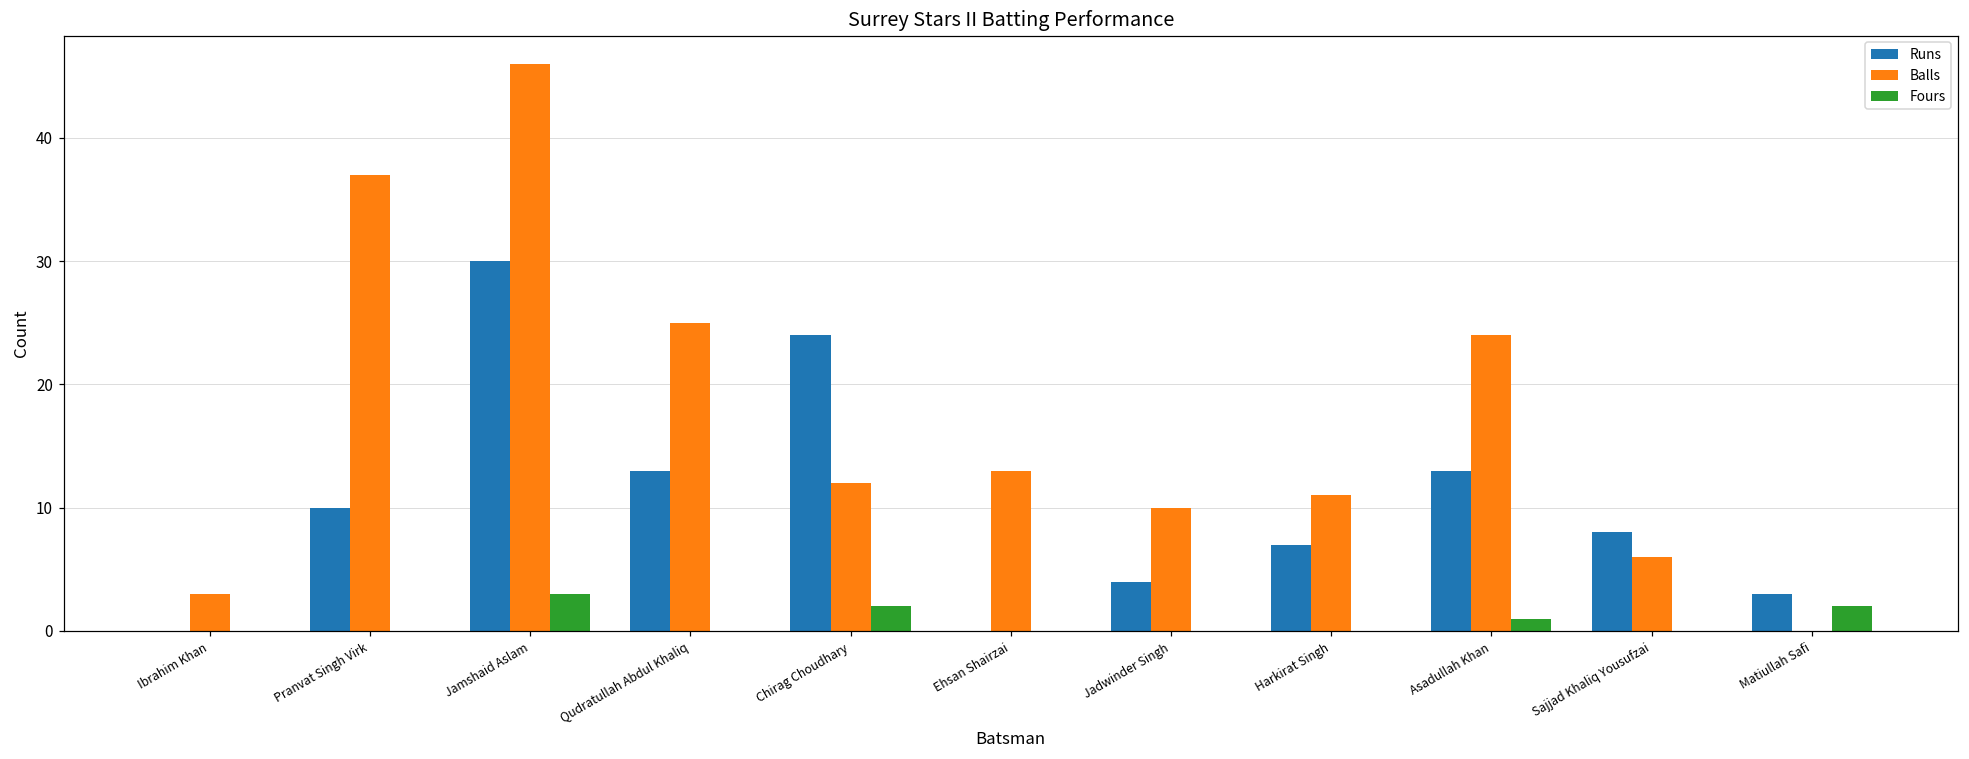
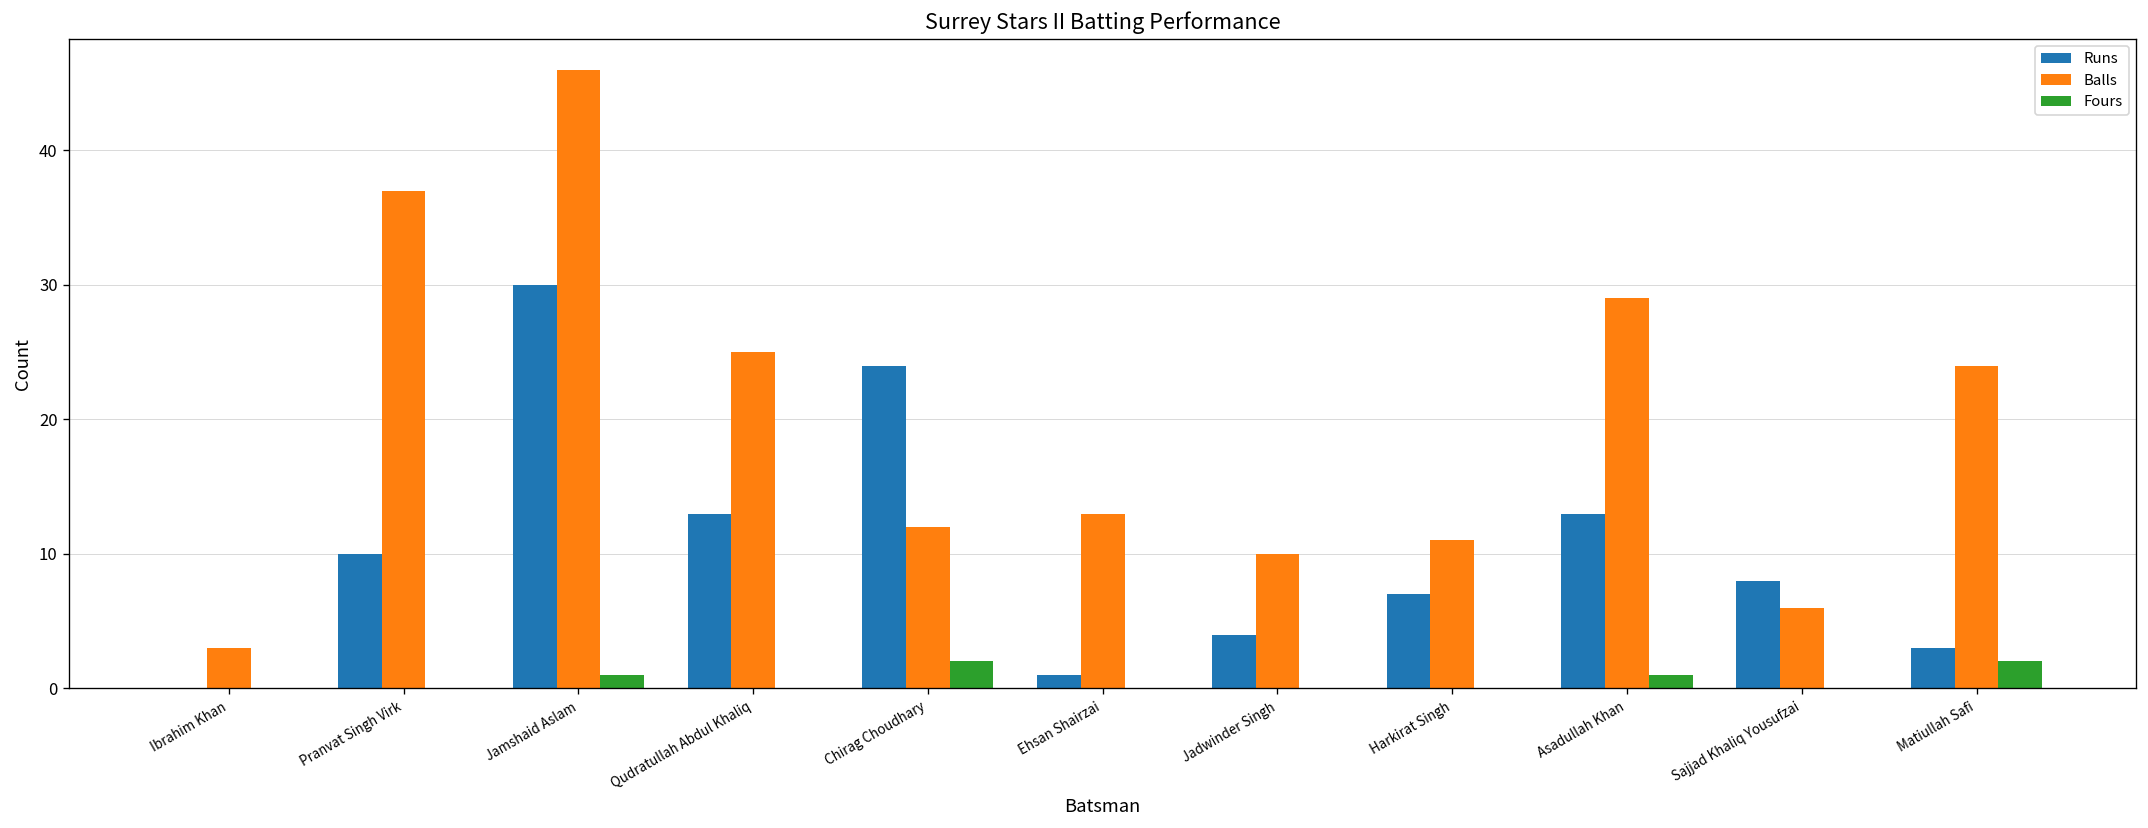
  {
    "Runs": {
      "Ibrahim Khan": 0,
      "Pranvat Singh Virk": 10,
      "Jamshaid Aslam": 30,
      "Qudratullah Abdul Khaliq": 13,
      "Chirag Choudhary": 24,
-     "Ehsan Shairzai": 0,
+     "Ehsan Shairzai": 1,
      "Jadwinder Singh": 4,
      "Harkirat Singh": 7,
      "Asadullah Khan": 13,
      "Sajjad Khaliq Yousufzai": 8,
      "Matiullah Safi": 3
    },
    "Balls": {
      "Ibrahim Khan": 3,
      "Pranvat Singh Virk": 37,
      "Jamshaid Aslam": 46,
      "Qudratullah Abdul Khaliq": 25,
      "Chirag Choudhary": 12,
      "Ehsan Shairzai": 13,
      "Jadwinder Singh": 10,
      "Harkirat Singh": 11,
-     "Asadullah Khan": 24,
+     "Asadullah Khan": 29,
      "Sajjad Khaliq Yousufzai": 6,
-     "Matiullah Safi": 0
+     "Matiullah Safi": 24
    },
    "Fours": {
      "Ibrahim Khan": 0,
      "Pranvat Singh Virk": 0,
-     "Jamshaid Aslam": 3,
+     "Jamshaid Aslam": 1,
      "Qudratullah Abdul Khaliq": 0,
      "Chirag Choudhary": 2,
      "Ehsan Shairzai": 0,
      "Jadwinder Singh": 0,
      "Harkirat Singh": 0,
      "Asadullah Khan": 1,
      "Sajjad Khaliq Yousufzai": 0,
      "Matiullah Safi": 2
    }
  }
